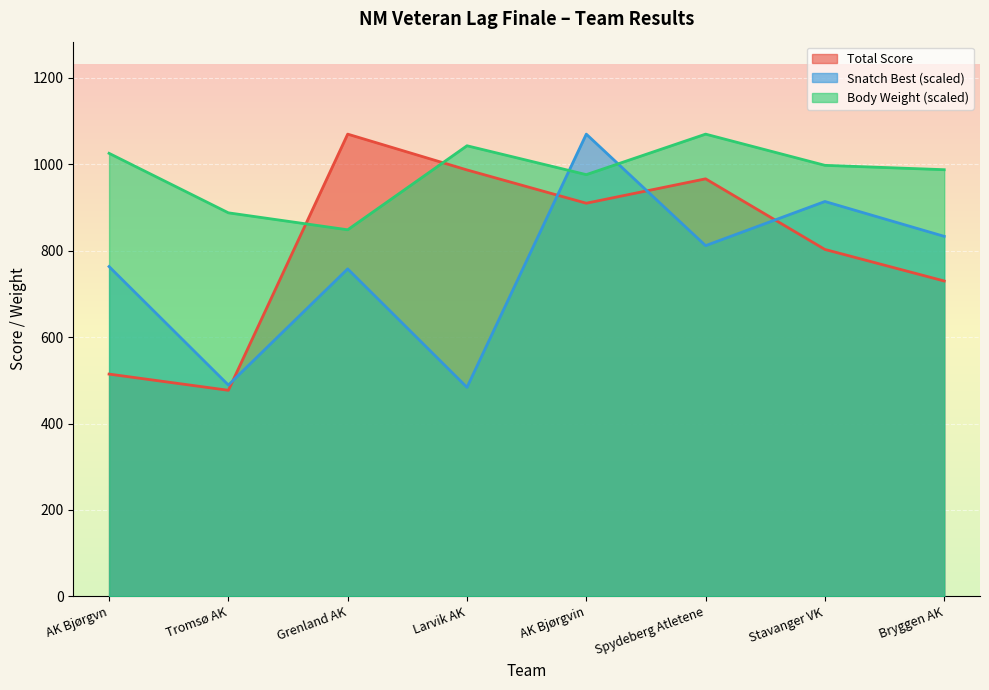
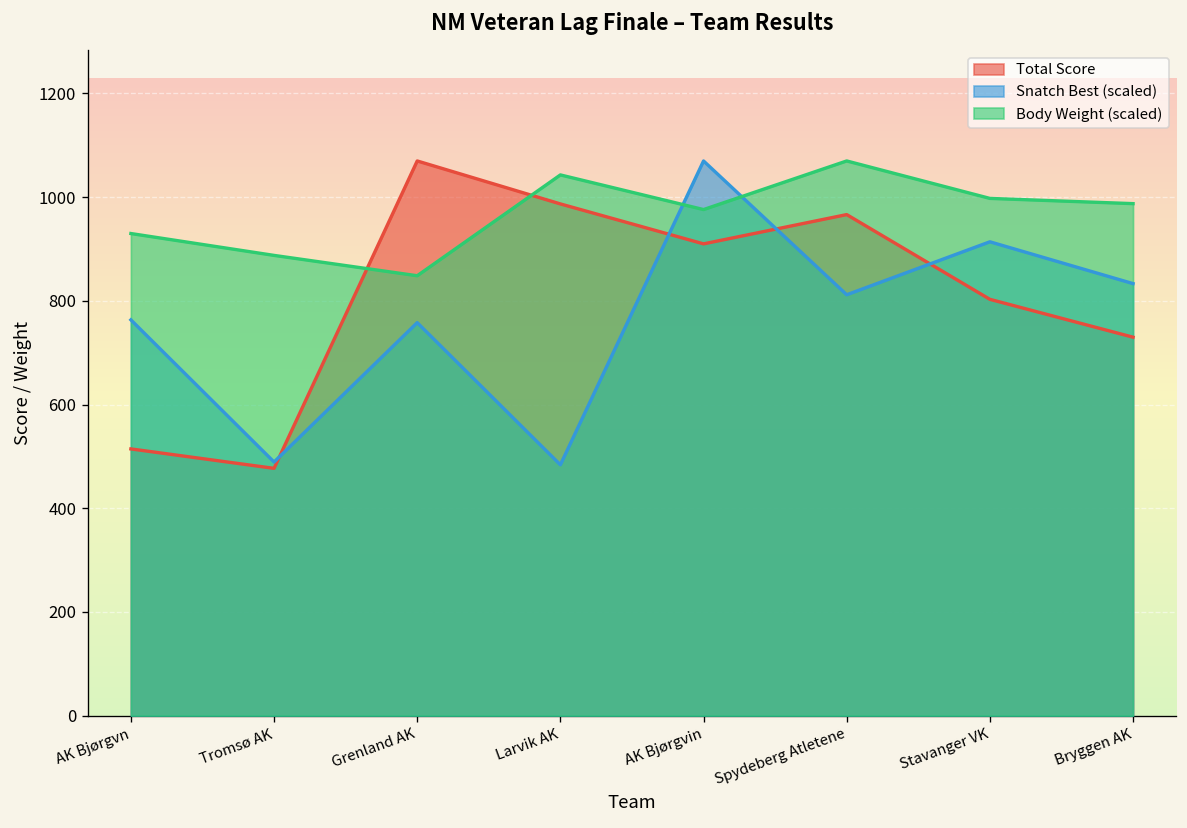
  {
    "Total Score": {
      "AK Bjørgvn": 510,
      "Tromsø AK": 480,
      "Grenland AK": 1070,
      "Larvik AK": 990,
      "AK Bjørgvin": 910,
      "Spydeberg Atletene": 970,
      "Stavanger VK": 800,
      "Bryggen AK": 730
    },
    "Snatch Best (scaled)": {
      "AK Bjørgvn": 760,
      "Tromsø AK": 490,
      "Grenland AK": 760,
      "Larvik AK": 480,
      "AK Bjørgvin": 1070,
      "Spydeberg Atletene": 810,
      "Stavanger VK": 910,
      "Bryggen AK": 830
    },
    "Body Weight (scaled)": {
-     "AK Bjørgvn": 1030,
+     "AK Bjørgvn": 930,
      "Tromsø AK": 890,
      "Grenland AK": 850,
      "Larvik AK": 1040,
      "AK Bjørgvin": 980,
      "Spydeberg Atletene": 1070,
      "Stavanger VK": 1000,
      "Bryggen AK": 990
    }
  }
